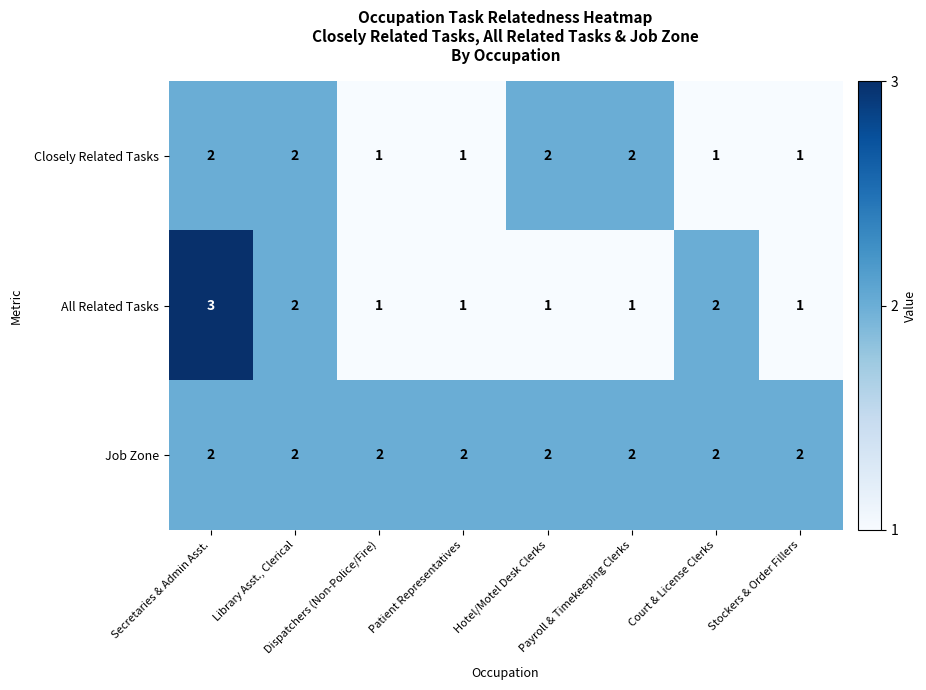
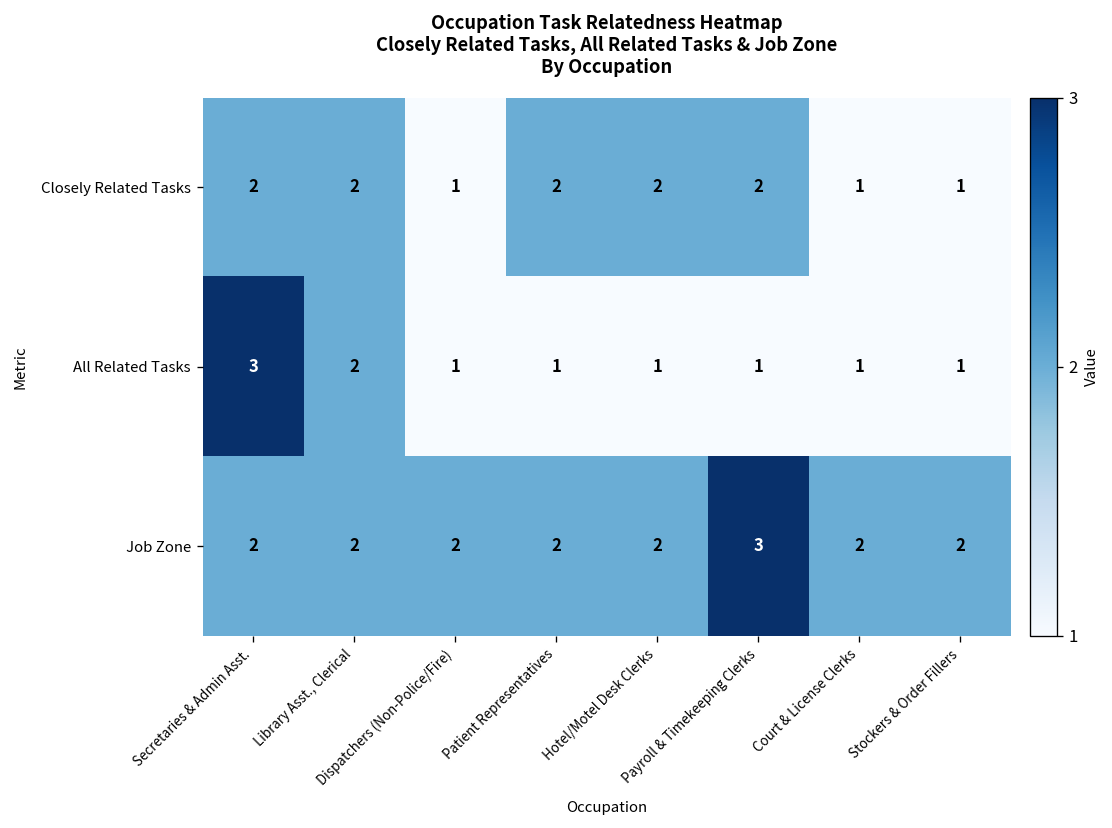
  {
    "Closely Related Tasks": {
      "Secretaries & Admin Asst.": 2,
      "Library Asst., Clerical": 2,
      "Dispatchers (Non-Police/Fire)": 1,
-     "Patient Representatives": 1,
+     "Patient Representatives": 2,
      "Hotel/Motel Desk Clerks": 2,
      "Payroll & Timekeeping Clerks": 2,
      "Court & License Clerks": 1,
      "Stockers & Order Fillers": 1
    },
    "All Related Tasks": {
      "Secretaries & Admin Asst.": 3,
      "Library Asst., Clerical": 2,
      "Dispatchers (Non-Police/Fire)": 1,
      "Patient Representatives": 1,
      "Hotel/Motel Desk Clerks": 1,
      "Payroll & Timekeeping Clerks": 1,
-     "Court & License Clerks": 2,
+     "Court & License Clerks": 1,
      "Stockers & Order Fillers": 1
    },
    "Job Zone": {
      "Secretaries & Admin Asst.": 2,
      "Library Asst., Clerical": 2,
      "Dispatchers (Non-Police/Fire)": 2,
      "Patient Representatives": 2,
      "Hotel/Motel Desk Clerks": 2,
-     "Payroll & Timekeeping Clerks": 2,
+     "Payroll & Timekeeping Clerks": 3,
      "Court & License Clerks": 2,
      "Stockers & Order Fillers": 2
    }
  }
